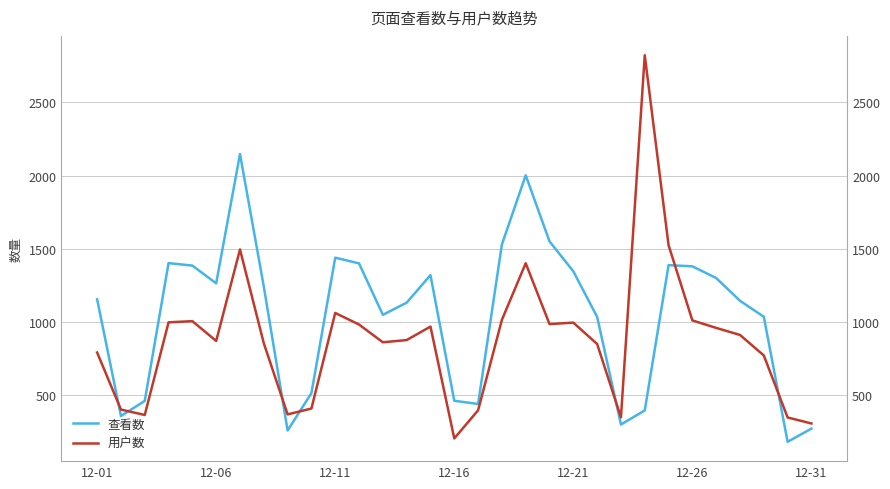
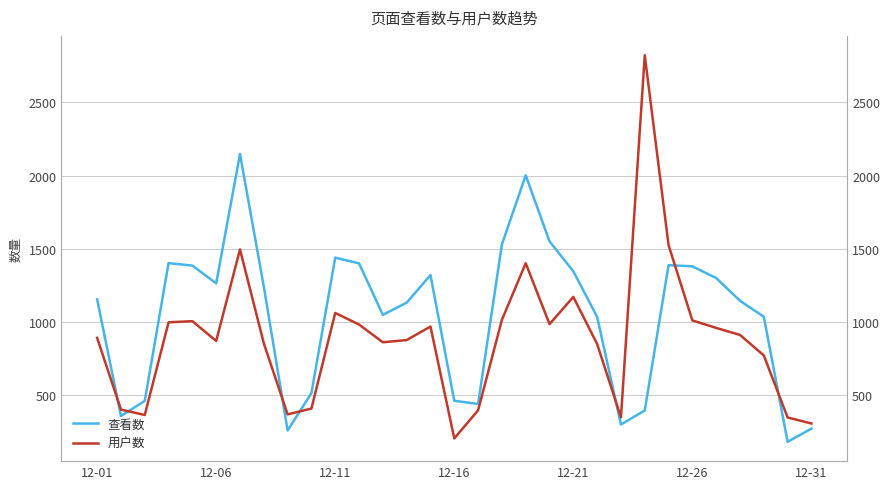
  {
    "查看数": {
      "12-01": 1160,
      "12-06": 1270,
      "12-11": 1440,
      "12-16": 460,
      "12-21": 1350,
      "12-26": 1380,
      "12-31": 270
    },
    "用户数": {
-     "12-01": 790,
+     "12-01": 890,
      "12-06": 870,
      "12-11": 1060,
      "12-16": 210,
-     "12-21": 1000,
+     "12-21": 1170,
      "12-26": 1010,
      "12-31": 310
    }
  }
